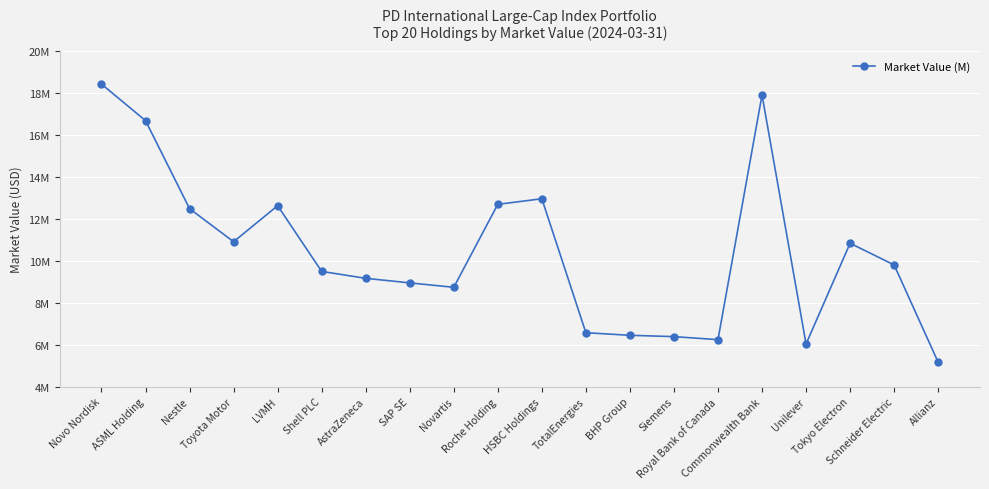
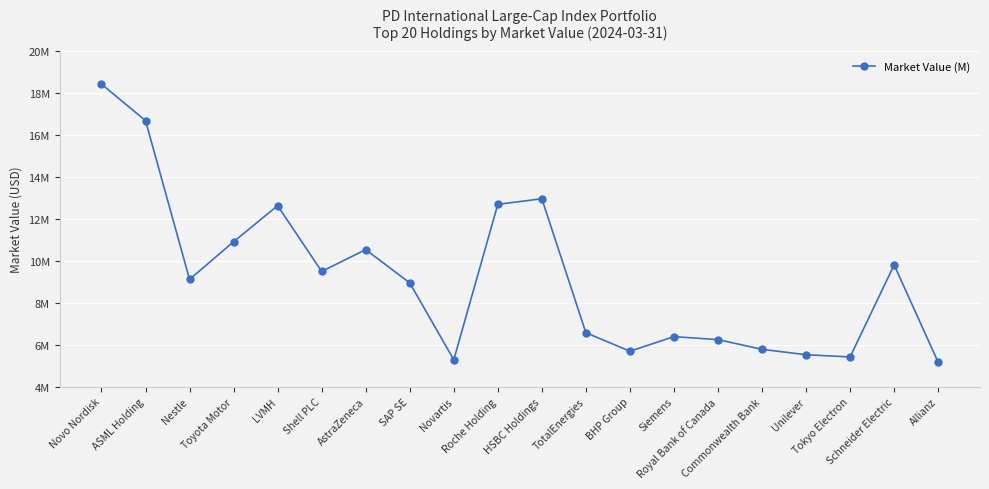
  {
    "Novo Nordisk": 18400000,
    "ASML Holding": 16700000,
-   "Nestle": 12500000,
+   "Nestle": 9100000,
    "Toyota Motor": 10900000,
    "LVMH": 12600000,
    "Shell PLC": 9500000,
-   "AstraZeneca": 9200000,
+   "AstraZeneca": 10500000,
    "SAP SE": 8900000,
-   "Novartis": 8700000,
+   "Novartis": 5300000,
    "Roche Holding": 12700000,
    "HSBC Holdings": 13000000,
    "TotalEnergies": 6600000,
-   "BHP Group": 6400000,
+   "BHP Group": 5700000,
    "Siemens": 6400000,
    "Royal Bank of Canada": 6200000,
-   "Commonwealth Bank": 17900000,
-   "Unilever": 6000000,
-   "Tokyo Electron": 10800000,
+   "Commonwealth Bank": 5800000,
+   "Unilever": 5500000,
+   "Tokyo Electron": 5400000,
    "Schneider Electric": 9800000,
    "Allianz": 5200000
  }
